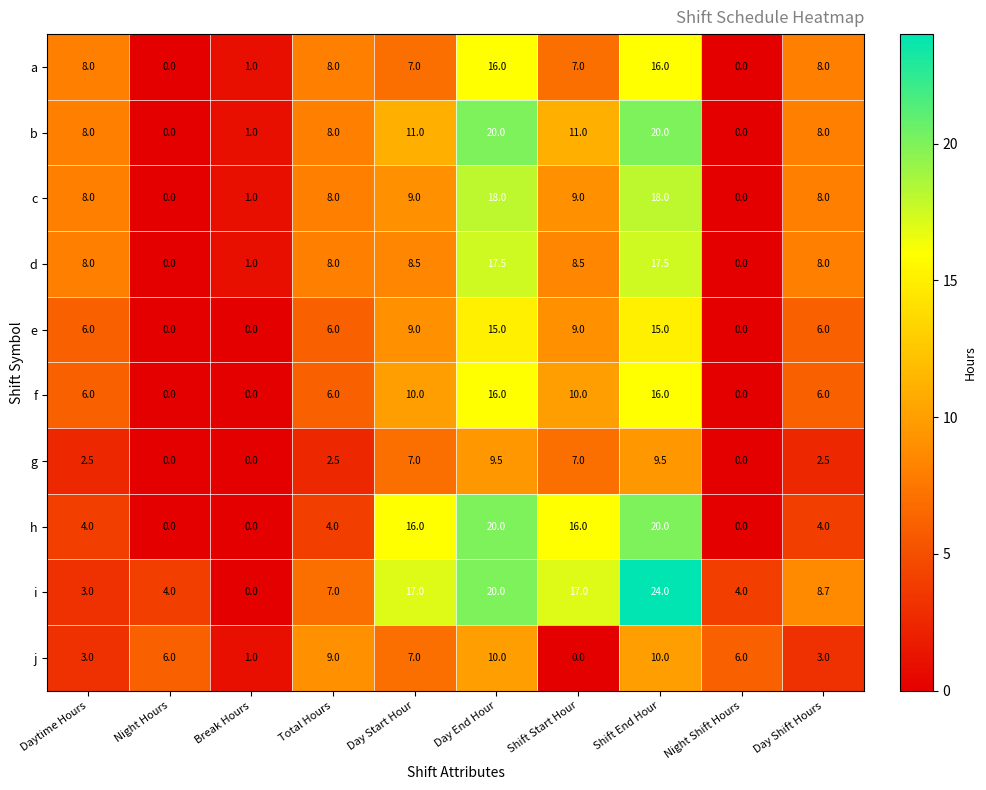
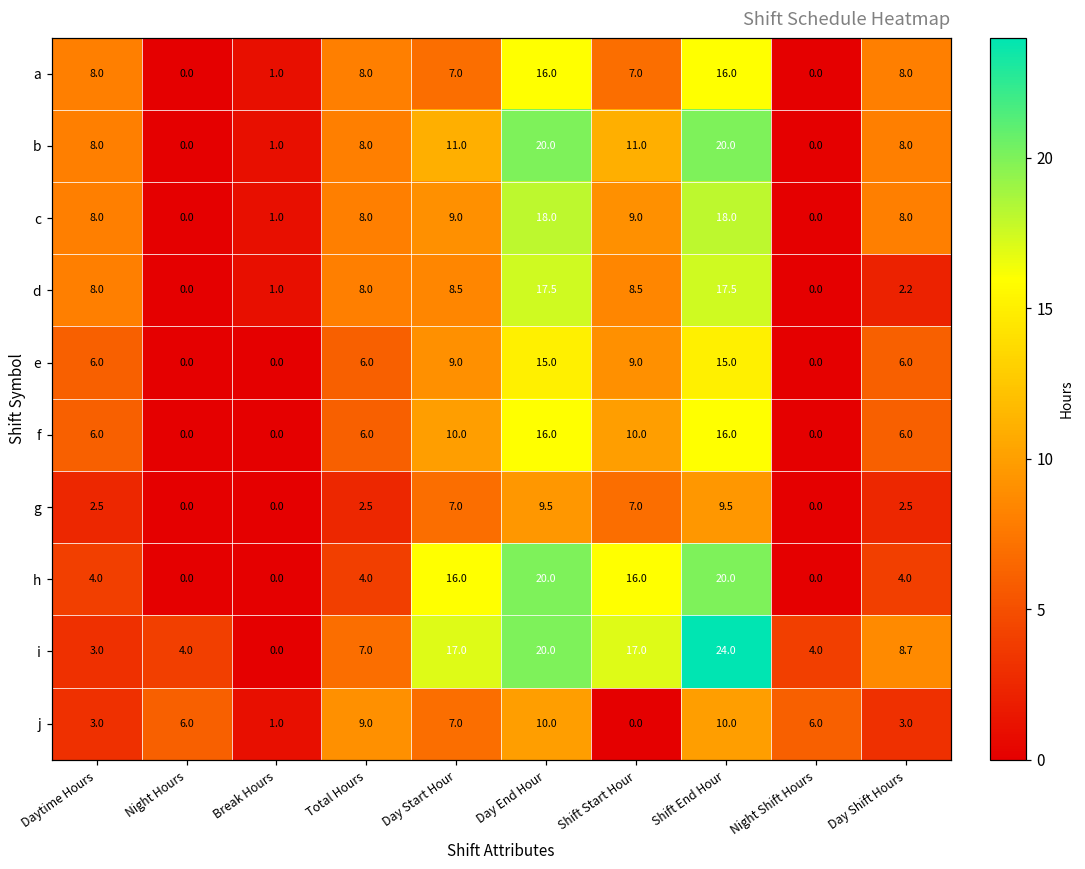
  {
    "a": {
      "Daytime Hours": 8.0,
      "Night Hours": 0.0,
      "Break Hours": 1.0,
      "Total Hours": 8.0,
      "Day Start Hour": 7.0,
      "Day End Hour": 16.0,
      "Shift Start Hour": 7.0,
      "Shift End Hour": 16.0,
      "Night Shift Hours": 0.0,
      "Day Shift Hours": 8.0
    },
    "b": {
      "Daytime Hours": 8.0,
      "Night Hours": 0.0,
      "Break Hours": 1.0,
      "Total Hours": 8.0,
      "Day Start Hour": 11.0,
      "Day End Hour": 20.0,
      "Shift Start Hour": 11.0,
      "Shift End Hour": 20.0,
      "Night Shift Hours": 0.0,
      "Day Shift Hours": 8.0
    },
    "c": {
      "Daytime Hours": 8.0,
      "Night Hours": 0.0,
      "Break Hours": 1.0,
      "Total Hours": 8.0,
      "Day Start Hour": 9.0,
      "Day End Hour": 18.0,
      "Shift Start Hour": 9.0,
      "Shift End Hour": 18.0,
      "Night Shift Hours": 0.0,
      "Day Shift Hours": 8.0
    },
    "d": {
      "Daytime Hours": 8.0,
      "Night Hours": 0.0,
      "Break Hours": 1.0,
      "Total Hours": 8.0,
      "Day Start Hour": 8.5,
      "Day End Hour": 17.5,
      "Shift Start Hour": 8.5,
      "Shift End Hour": 17.5,
      "Night Shift Hours": 0.0,
-     "Day Shift Hours": 8.0
+     "Day Shift Hours": 2.2
    },
    "e": {
      "Daytime Hours": 6.0,
      "Night Hours": 0.0,
      "Break Hours": 0.0,
      "Total Hours": 6.0,
      "Day Start Hour": 9.0,
      "Day End Hour": 15.0,
      "Shift Start Hour": 9.0,
      "Shift End Hour": 15.0,
      "Night Shift Hours": 0.0,
      "Day Shift Hours": 6.0
    },
    "f": {
      "Daytime Hours": 6.0,
      "Night Hours": 0.0,
      "Break Hours": 0.0,
      "Total Hours": 6.0,
      "Day Start Hour": 10.0,
      "Day End Hour": 16.0,
      "Shift Start Hour": 10.0,
      "Shift End Hour": 16.0,
      "Night Shift Hours": 0.0,
      "Day Shift Hours": 6.0
    },
    "g": {
      "Daytime Hours": 2.5,
      "Night Hours": 0.0,
      "Break Hours": 0.0,
      "Total Hours": 2.5,
      "Day Start Hour": 7.0,
      "Day End Hour": 9.5,
      "Shift Start Hour": 7.0,
      "Shift End Hour": 9.5,
      "Night Shift Hours": 0.0,
      "Day Shift Hours": 2.5
    },
    "h": {
      "Daytime Hours": 4.0,
      "Night Hours": 0.0,
      "Break Hours": 0.0,
      "Total Hours": 4.0,
      "Day Start Hour": 16.0,
      "Day End Hour": 20.0,
      "Shift Start Hour": 16.0,
      "Shift End Hour": 20.0,
      "Night Shift Hours": 0.0,
      "Day Shift Hours": 4.0
    },
    "i": {
      "Daytime Hours": 3.0,
      "Night Hours": 4.0,
      "Break Hours": 0.0,
      "Total Hours": 7.0,
      "Day Start Hour": 17.0,
      "Day End Hour": 20.0,
      "Shift Start Hour": 17.0,
      "Shift End Hour": 24.0,
      "Night Shift Hours": 4.0,
      "Day Shift Hours": 8.7
    },
    "j": {
      "Daytime Hours": 3.0,
      "Night Hours": 6.0,
      "Break Hours": 1.0,
      "Total Hours": 9.0,
      "Day Start Hour": 7.0,
      "Day End Hour": 10.0,
      "Shift Start Hour": 0.0,
      "Shift End Hour": 10.0,
      "Night Shift Hours": 6.0,
      "Day Shift Hours": 3.0
    }
  }
